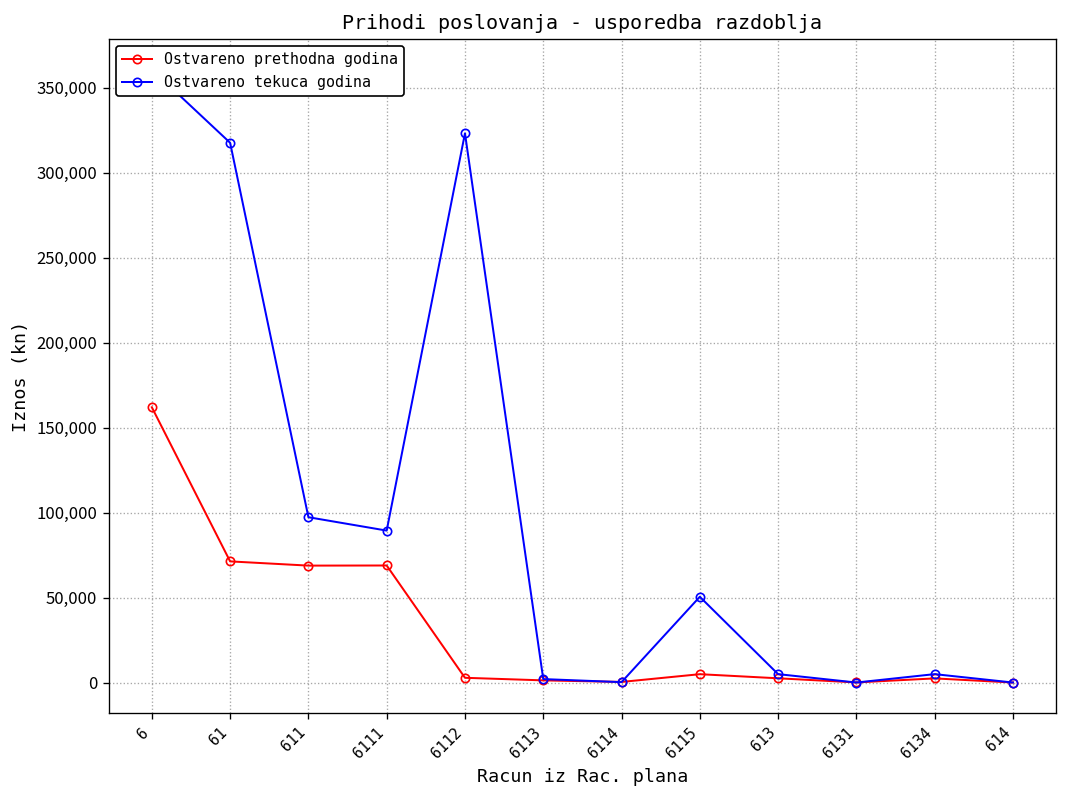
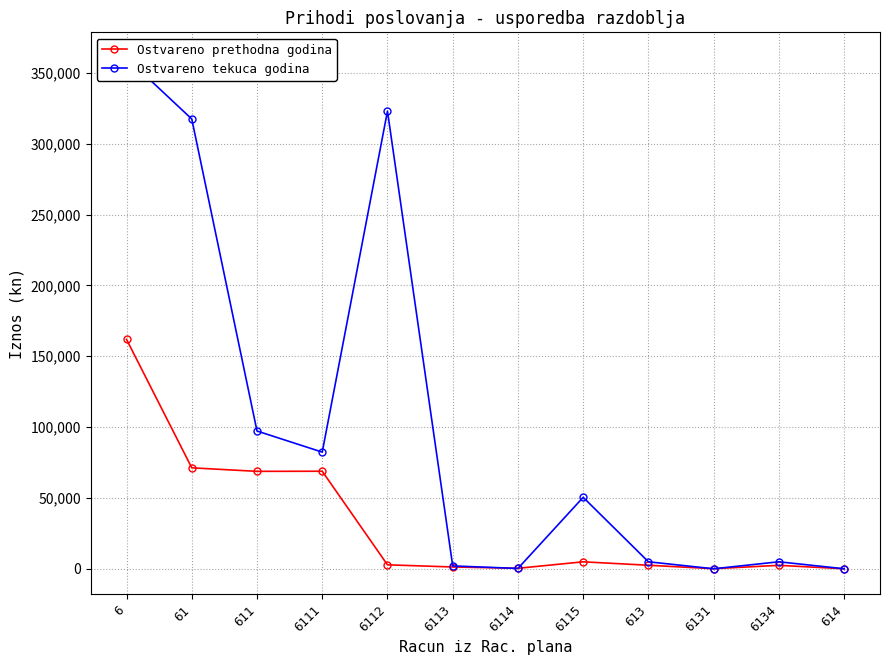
  {
    "Ostvareno prethodna godina": {
      "6": "162,000",
      "61": "71,000",
      "611": "69,000",
      "6111": "69,000",
      "6112": "3,000",
      "6115": "5,000",
      "613": "2,000",
      "6134": "2,000"
    },
    "Ostvareno tekuca godina": {
      "61": "318,000",
      "611": "97,000",
-     "6111": "89,000",
+     "6111": "82,000",
      "6112": "323,000",
      "6115": "50,000",
      "613": "5,000",
      "6134": "5,000"
    }
  }
